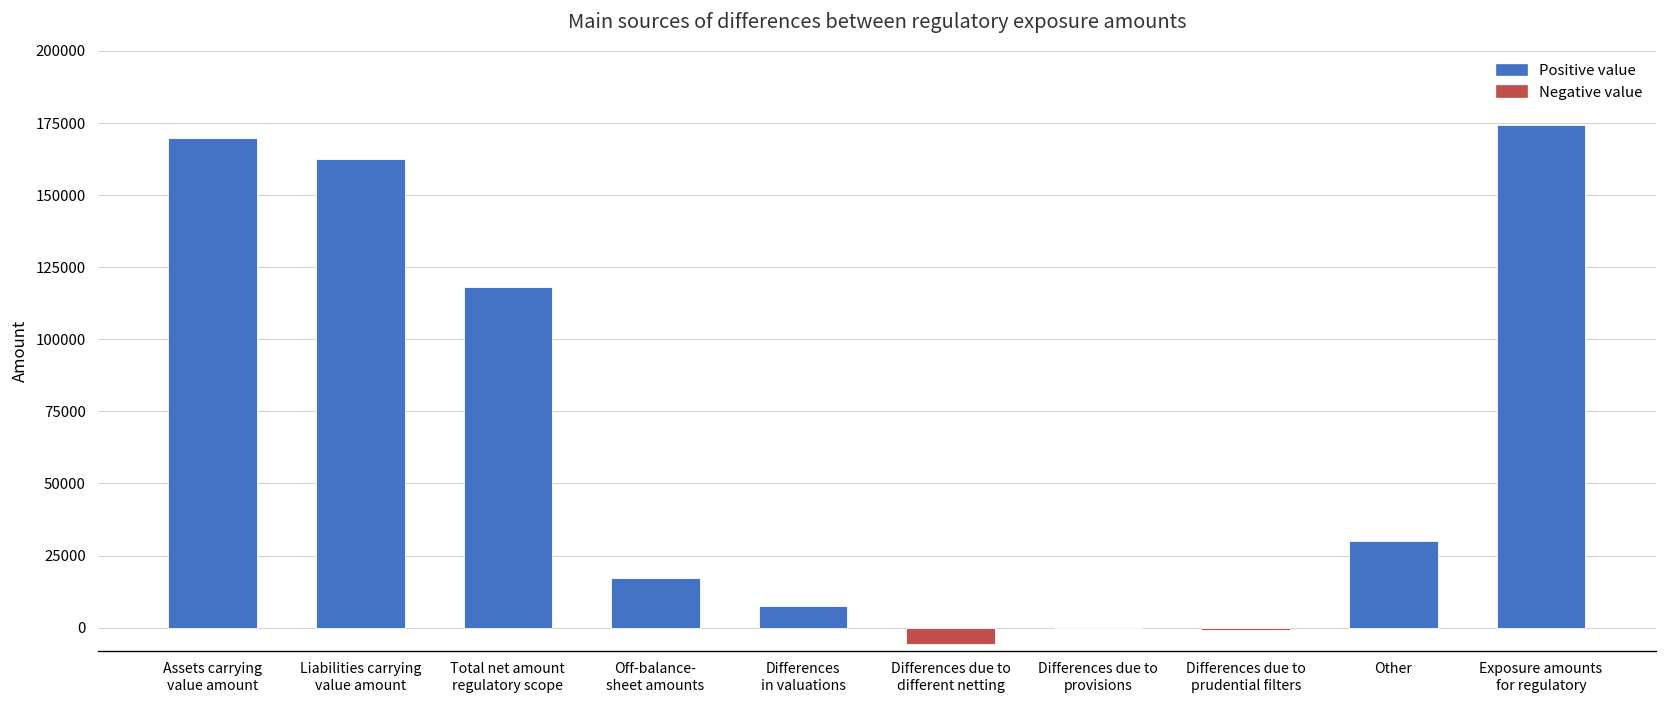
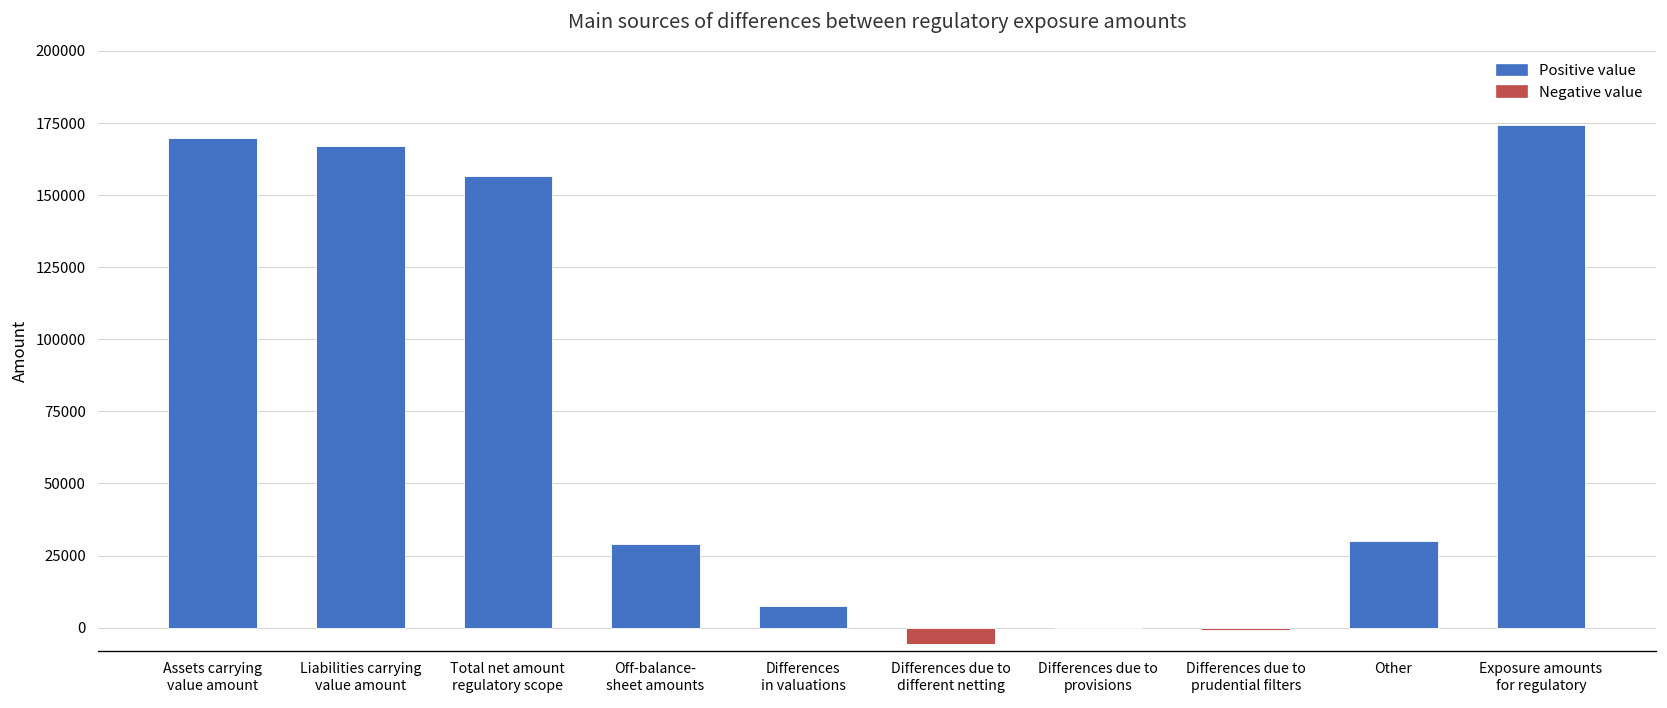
  {
    "Assets carrying value amount": 170000,
-   "Liabilities carrying value amount": 162000,
-   "Total net amount regulatory scope": 118000,
-   "Off-balance- sheet amounts": 17000,
+   "Liabilities carrying value amount": 167000,
+   "Total net amount regulatory scope": 157000,
+   "Off-balance- sheet amounts": 29000,
    "Differences in valuations": 8000,
    "Differences due to different netting": -6000,
    "Differences due to provisions": 0,
    "Other": 30000,
    "Exposure amounts for regulatory": 174000
  }
